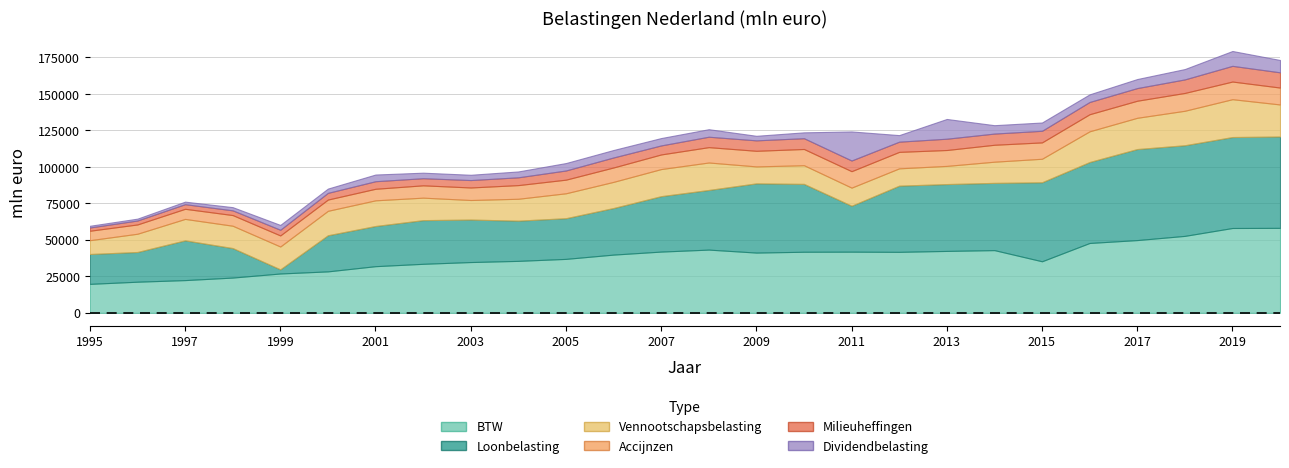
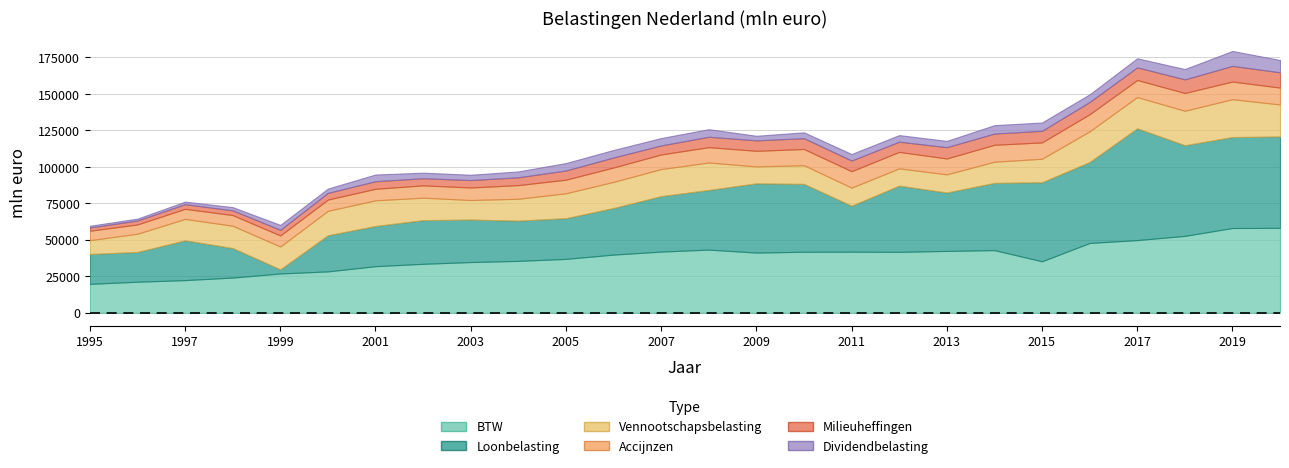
  {
    "BTW": {
      "1995": 20000,
      "1997": 22000,
      "1999": 27000,
      "2001": 32000,
      "2003": 35000,
      "2005": 37000,
      "2007": 42000,
      "2009": 41000,
      "2011": 42000,
      "2013": 42000,
      "2015": 35000,
      "2017": 50000,
      "2019": 58000
    },
    "Loonbelasting": {
      "1995": 20000,
      "1997": 27000,
      "1999": 3000,
      "2001": 28000,
      "2003": 29000,
      "2005": 28000,
      "2007": 38000,
      "2009": 47000,
      "2011": 31000,
-     "2013": 46000,
+     "2013": 40000,
      "2015": 54000,
-     "2017": 62000,
+     "2017": 77000,
      "2019": 62000
    },
    "Dividendbelasting": {
      "1999": 3000,
      "2001": 5000,
      "2003": 4000,
      "2005": 5000,
      "2007": 5000,
      "2009": 3000,
-     "2011": 20000,
-     "2013": 14000,
+     "2011": 4000,
+     "2013": 4000,
      "2015": 6000,
      "2017": 6000,
      "2019": 10000
    }
  }
